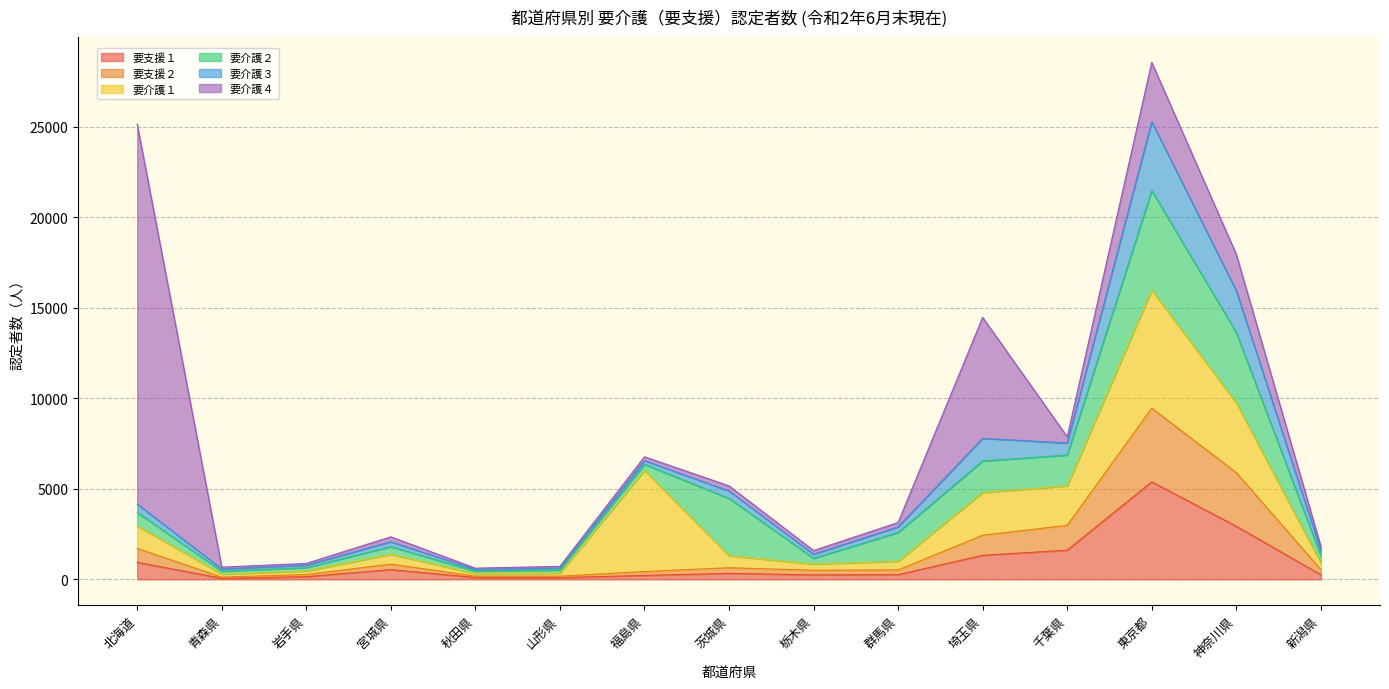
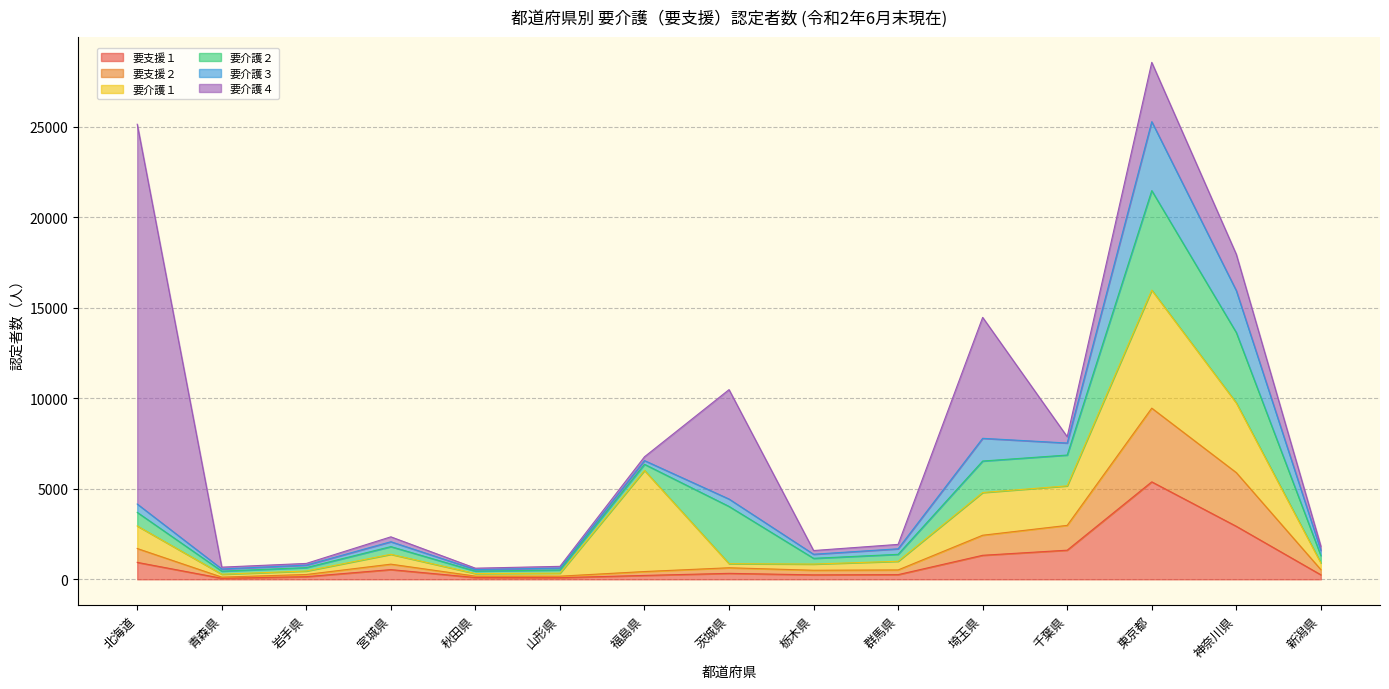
  {
    "要介護１": {
      "北海道": 1200,
      "青森県": 200,
      "岩手県": 200,
      "宮城県": 500,
      "山形県": 200,
      "福島県": 5600,
-     "茨城県": 700,
+     "茨城県": 200,
      "栃木県": 300,
      "群馬県": 500,
      "埼玉県": 2400,
      "千葉県": 2200,
      "東京都": 6500,
      "神奈川県": 3800,
      "新潟県": 400
    },
    "要介護２": {
      "北海道": 800,
      "宮城県": 400,
      "福島県": 300,
      "茨城県": 3200,
      "栃木県": 300,
-     "群馬県": 1600,
+     "群馬県": 400,
      "埼玉県": 1700,
      "千葉県": 1700,
      "東京都": 5500,
      "神奈川県": 3900,
      "新潟県": 400
    },
    "要介護３": {
      "北海道": 500,
      "宮城県": 300,
      "福島県": 200,
      "茨城県": 400,
      "栃木県": 200,
      "群馬県": 300,
      "埼玉県": 1300,
      "千葉県": 700,
      "東京都": 3800,
      "神奈川県": 2300,
      "新潟県": 300
    },
    "要介護４": {
      "北海道": 21000,
      "宮城県": 300,
      "福島県": 200,
-     "茨城県": 300,
+     "茨城県": 6000,
      "栃木県": 200,
      "群馬県": 200,
      "埼玉県": 6700,
      "千葉県": 300,
      "東京都": 3300,
      "神奈川県": 2000,
      "新潟県": 200
    }
  }
